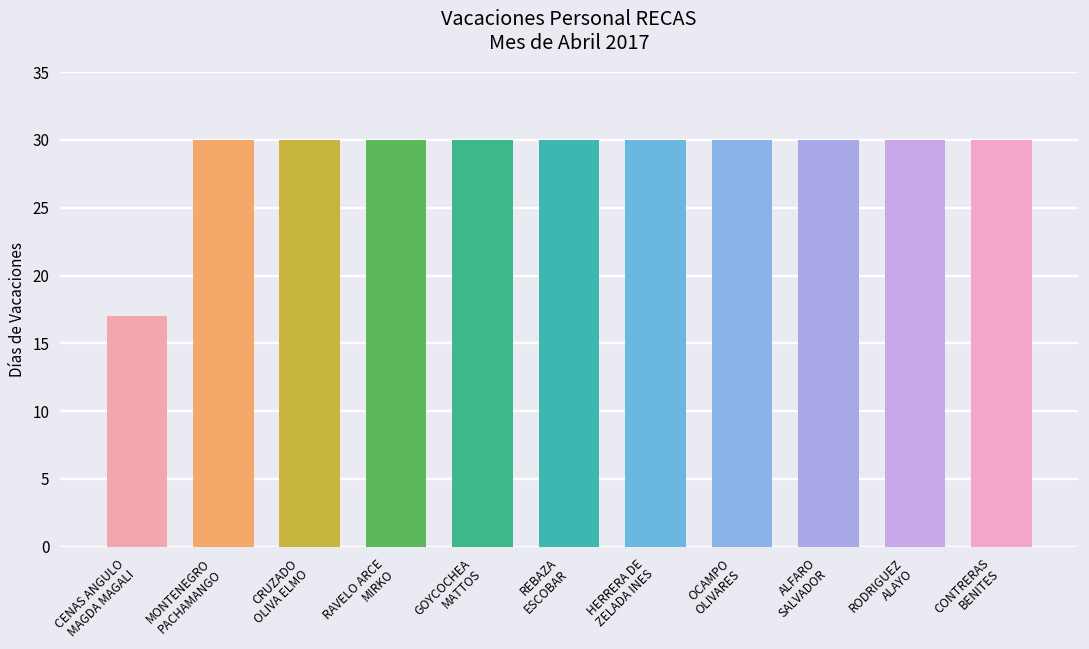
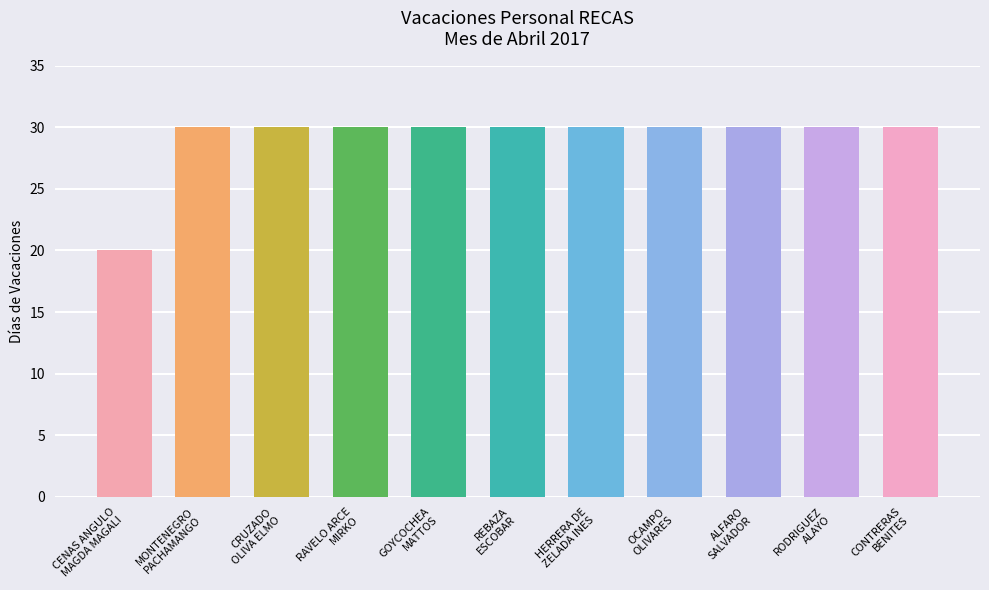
  {
-   "CENAS ANGULO MAGDA MAGALI": 17,
+   "CENAS ANGULO MAGDA MAGALI": 20,
    "MONTENEGRO PACHAMANGO": 30,
    "CRUZADO OLIVA ELMO": 30,
    "RAVELO ARCE MIRKO": 30,
    "GOYCOCHEA MATTOS": 30,
    "REBAZA ESCOBAR": 30,
    "HERRERA DE ZELADA INES": 30,
    "OCAMPO OLIVARES": 30,
    "ALFARO SALVADOR": 30,
    "RODRIGUEZ ALAYO": 30,
    "CONTRERAS BENITES": 30
  }
